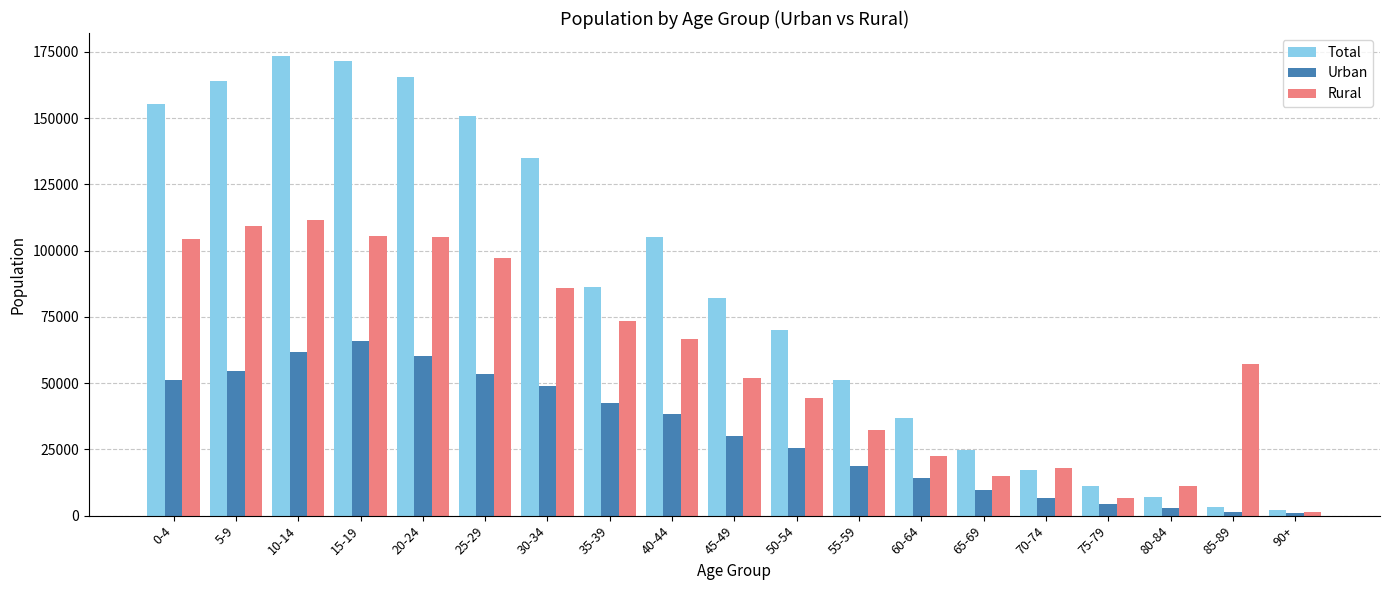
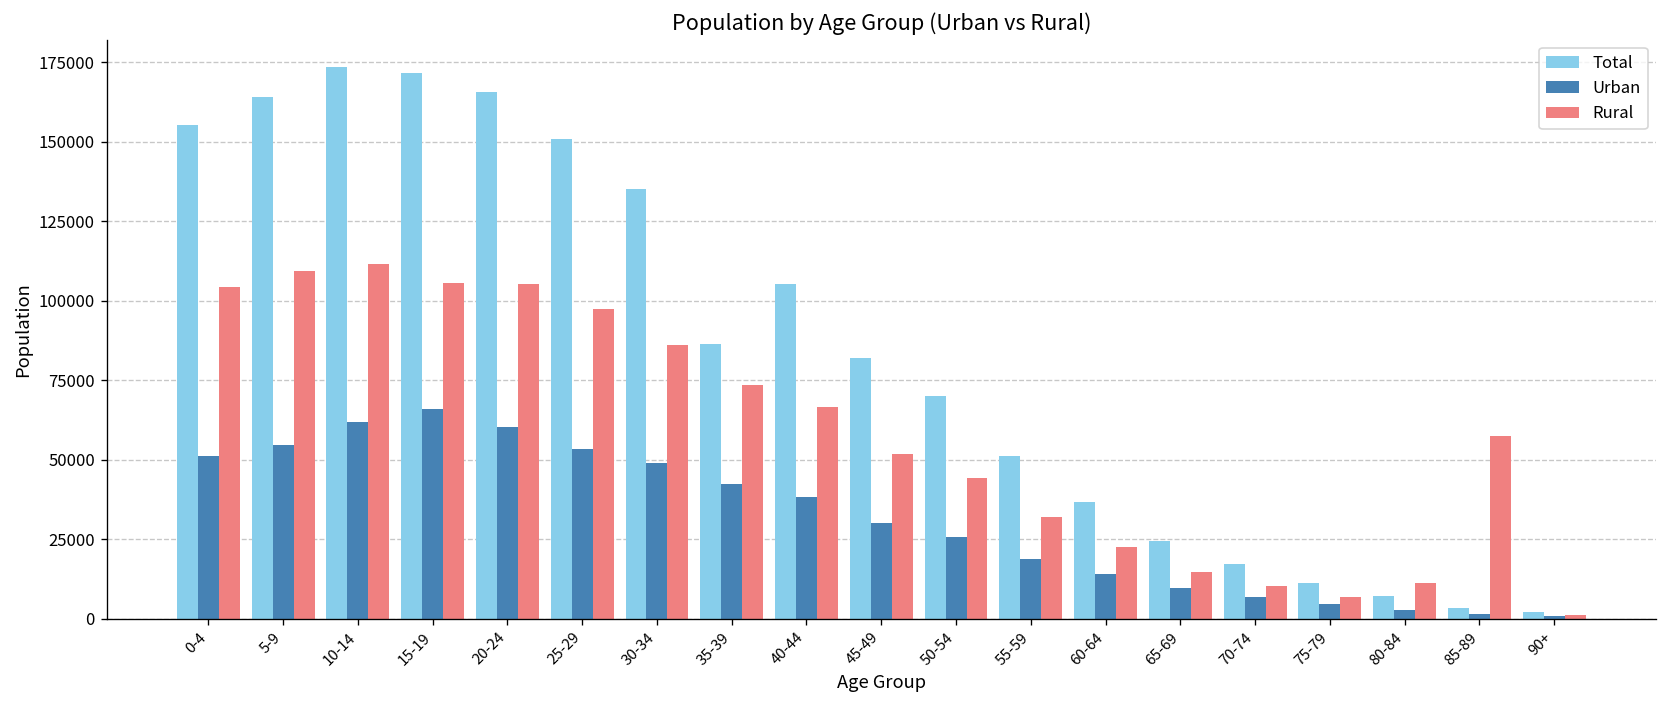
  {
    "Total": {
      "0-4": 155000,
      "5-9": 164000,
      "10-14": 173000,
      "15-19": 172000,
      "20-24": 166000,
      "25-29": 151000,
      "30-34": 135000,
      "35-39": 86000,
      "40-44": 105000,
      "45-49": 82000,
      "50-54": 70000,
      "55-59": 51000,
      "60-64": 37000,
      "65-69": 25000,
      "70-74": 17000,
      "75-79": 11000,
      "80-84": 7000,
      "85-89": 3000,
      "90+": 2000
    },
    "Urban": {
      "0-4": 51000,
      "5-9": 55000,
      "10-14": 62000,
      "15-19": 66000,
      "20-24": 60000,
      "25-29": 53000,
      "30-34": 49000,
      "35-39": 42000,
      "40-44": 38000,
      "45-49": 30000,
      "50-54": 26000,
      "55-59": 19000,
      "60-64": 14000,
      "65-69": 10000,
      "70-74": 7000,
      "75-79": 5000,
      "80-84": 3000,
      "85-89": 1000,
      "90+": 1000
    },
    "Rural": {
      "0-4": 104000,
      "5-9": 109000,
      "10-14": 112000,
      "15-19": 106000,
      "20-24": 105000,
      "25-29": 97000,
      "30-34": 86000,
      "35-39": 74000,
      "40-44": 67000,
      "45-49": 52000,
      "50-54": 44000,
      "55-59": 32000,
      "60-64": 23000,
      "65-69": 15000,
-     "70-74": 18000,
+     "70-74": 10000,
      "75-79": 7000,
      "80-84": 11000,
      "85-89": 57000,
      "90+": 1000
    }
  }
